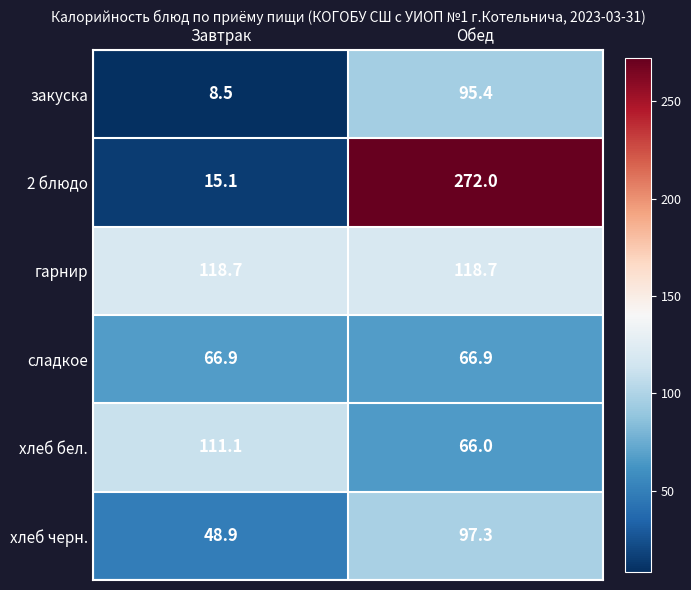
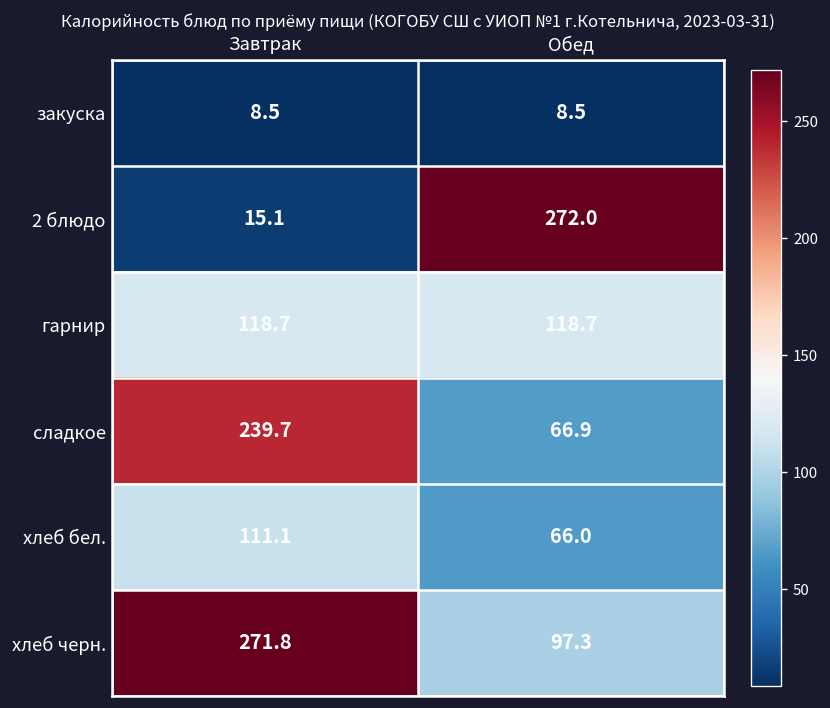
  {
    "закуска": {
      "Завтрак": 8.5,
-     "Обед": 95.4
+     "Обед": 8.5
    },
    "2 блюдо": {
      "Завтрак": 15.1,
      "Обед": 272.0
    },
    "сладкое": {
-     "Завтрак": 66.9,
+     "Завтрак": 239.7,
      "Обед": 66.9
    },
    "хлеб бел.": {
      "Завтрак": 111.1,
      "Обед": 66.0
    },
    "хлеб черн.": {
-     "Завтрак": 48.9,
+     "Завтрак": 271.8,
      "Обед": 97.3
    }
  }
